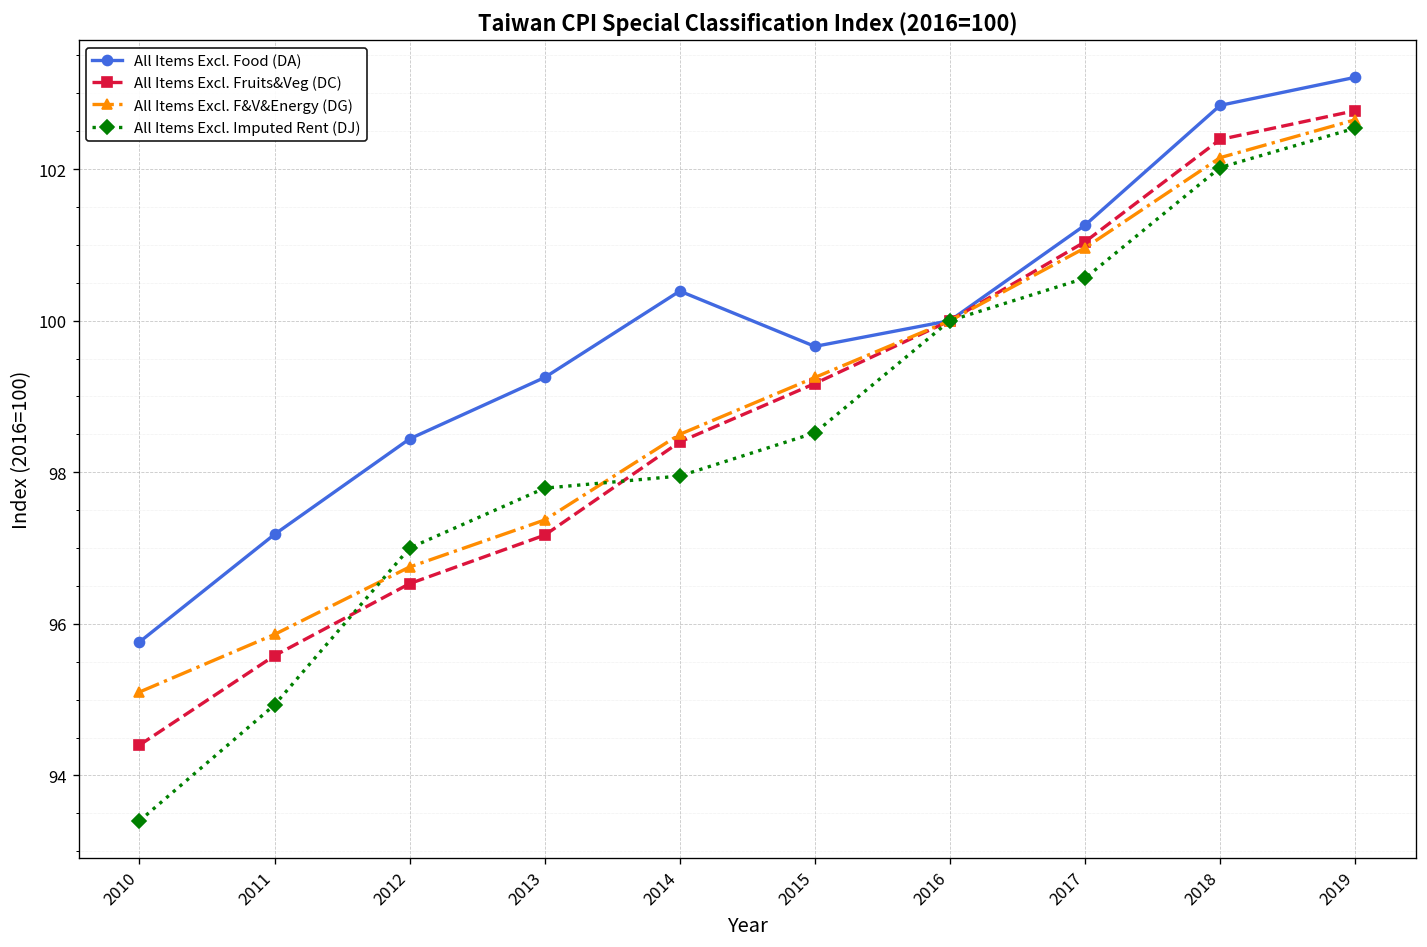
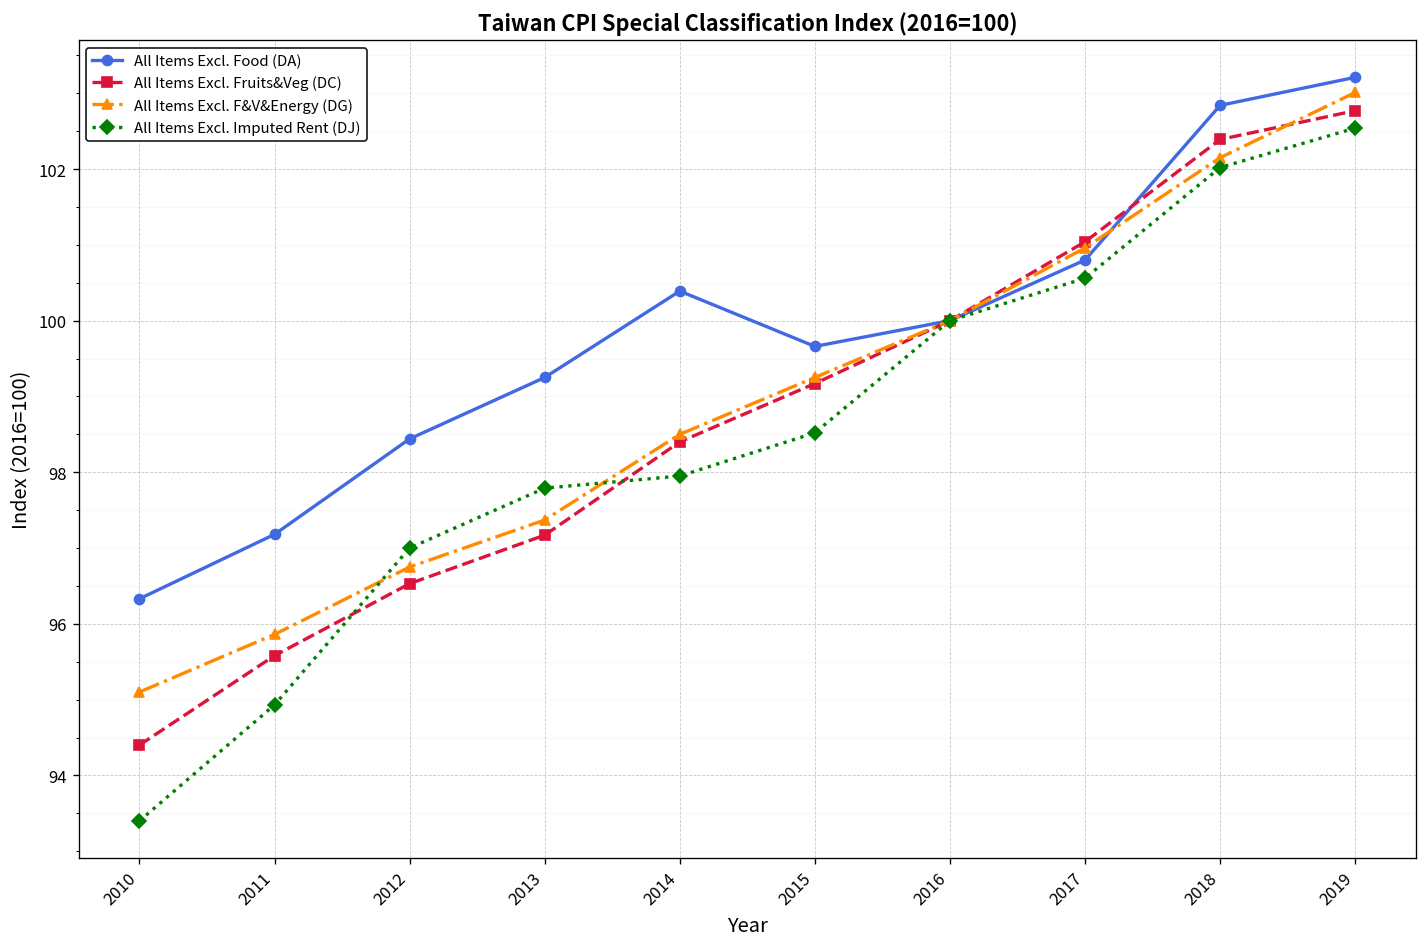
  {
    "All Items Excl. Food (DA)": {
-     "2010": 95.8,
+     "2010": 96.3,
      "2011": 97.2,
      "2012": 98.4,
      "2013": 99.3,
      "2014": 100.4,
      "2015": 99.7,
-     "2017": 101.3,
+     "2017": 100.8,
      "2018": 102.8,
      "2019": 103.2
    },
    "All Items Excl. Fruits&Veg (DC)": {
      "2010": 94.4,
      "2011": 95.6,
      "2012": 96.5,
      "2013": 97.2,
      "2014": 98.4,
      "2015": 99.2,
      "2017": 101.0,
      "2018": 102.4,
      "2019": 102.8
    },
    "All Items Excl. F&V&Energy (DG)": {
      "2010": 95.1,
      "2011": 95.9,
      "2012": 96.8,
      "2013": 97.4,
      "2014": 98.5,
      "2015": 99.3,
      "2017": 101.0,
      "2018": 102.2,
-     "2019": 102.7
+     "2019": 103.0
    },
    "All Items Excl. Imputed Rent (DJ)": {
      "2010": 93.4,
      "2011": 94.9,
      "2012": 97.0,
      "2013": 97.8,
      "2014": 98.0,
      "2015": 98.5,
      "2017": 100.6,
      "2018": 102.0,
      "2019": 102.5
    }
  }
